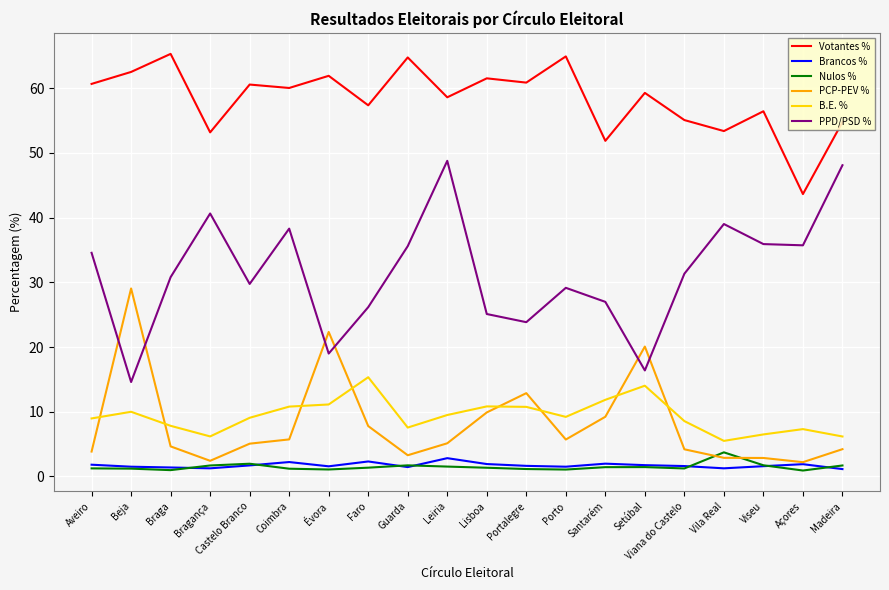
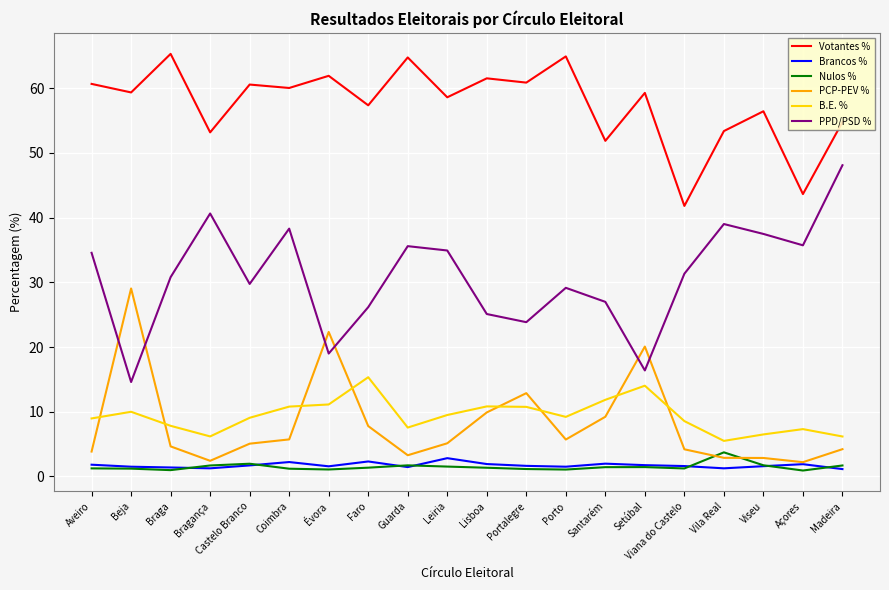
  {
    "Votantes %": {
      "Aveiro": 61,
-     "Beja": 63,
+     "Beja": 59,
      "Braga": 65,
      "Bragança": 53,
      "Castelo Branco": 61,
      "Coimbra": 60,
      "Évora": 62,
      "Faro": 57,
      "Guarda": 65,
      "Leiria": 59,
      "Lisboa": 62,
      "Portalegre": 61,
      "Porto": 65,
      "Santarém": 52,
      "Setúbal": 59,
-     "Viana do Castelo": 55,
+     "Viana do Castelo": 42,
      "Vila Real": 53,
      "Viseu": 56,
      "Açores": 44
    },
    "Brancos %": {
      "Aveiro": 2,
      "Braga": 1,
      "Bragança": 1,
      "Coimbra": 2,
      "Évora": 2,
      "Faro": 2,
      "Leiria": 3,
      "Lisboa": 2,
      "Portalegre": 2,
      "Porto": 2,
      "Santarém": 2,
      "Vila Real": 1,
      "Madeira": 1
    },
    "Nulos %": {
      "Aveiro": 1,
      "Braga": 1,
      "Bragança": 2,
      "Coimbra": 1,
      "Évora": 1,
      "Faro": 1,
      "Leiria": 2,
      "Lisboa": 1,
      "Portalegre": 1,
      "Porto": 1,
      "Santarém": 1,
      "Vila Real": 4,
      "Açores": 1,
      "Madeira": 2
    },
    "PPD/PSD %": {
      "Aveiro": 35,
      "Beja": 15,
      "Braga": 31,
      "Bragança": 41,
      "Castelo Branco": 30,
      "Coimbra": 38,
      "Évora": 19,
      "Faro": 26,
      "Guarda": 36,
-     "Leiria": 49,
+     "Leiria": 35,
      "Lisboa": 25,
      "Portalegre": 24,
      "Porto": 29,
      "Santarém": 27,
      "Setúbal": 16,
      "Viana do Castelo": 31,
      "Vila Real": 39,
-     "Viseu": 36,
+     "Viseu": 37,
      "Açores": 36,
      "Madeira": 48
    }
  }
